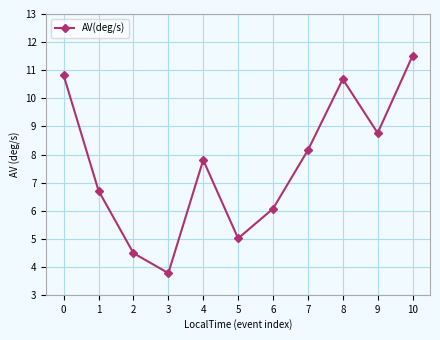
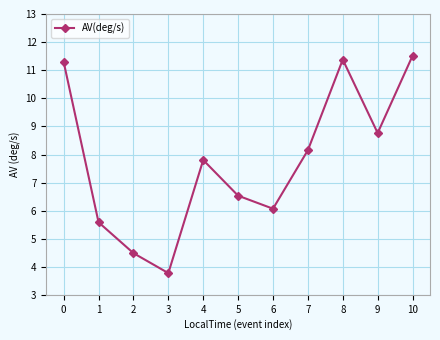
  {
-   "0": 10.8,
-   "1": 6.7,
+   "0": 11.3,
+   "1": 5.6,
    "2": 4.5,
    "3": 3.8,
    "4": 7.8,
-   "5": 5.0,
+   "5": 6.5,
    "6": 6.1,
    "7": 8.2,
-   "8": 10.7,
+   "8": 11.4,
    "9": 8.8,
    "10": 11.5
  }
